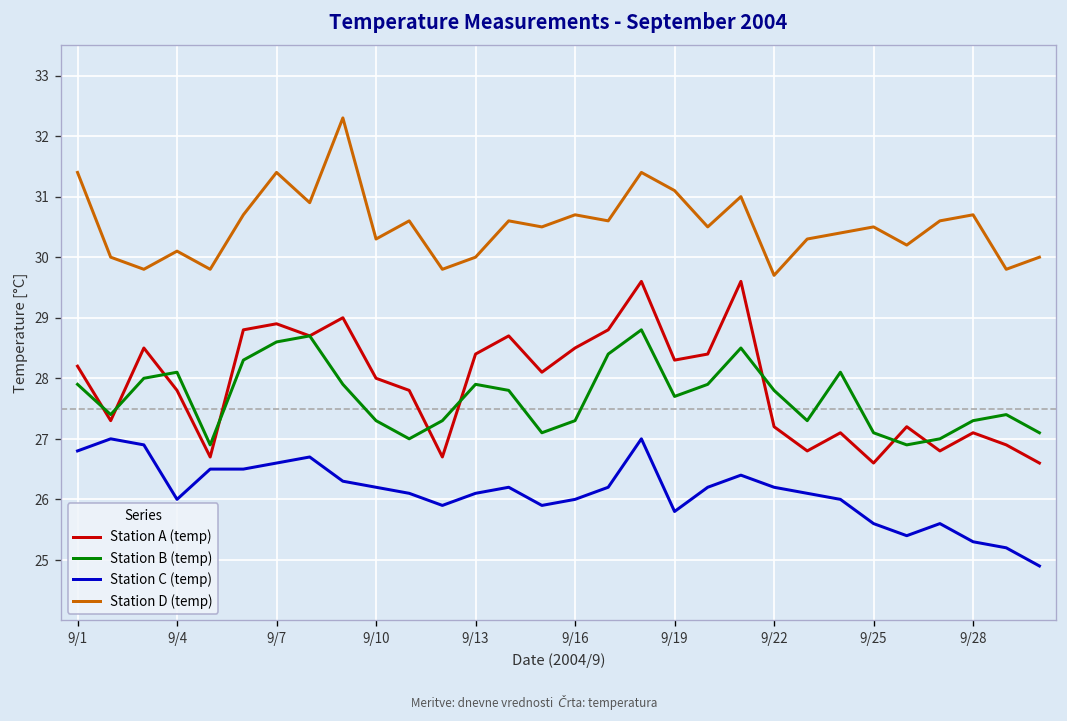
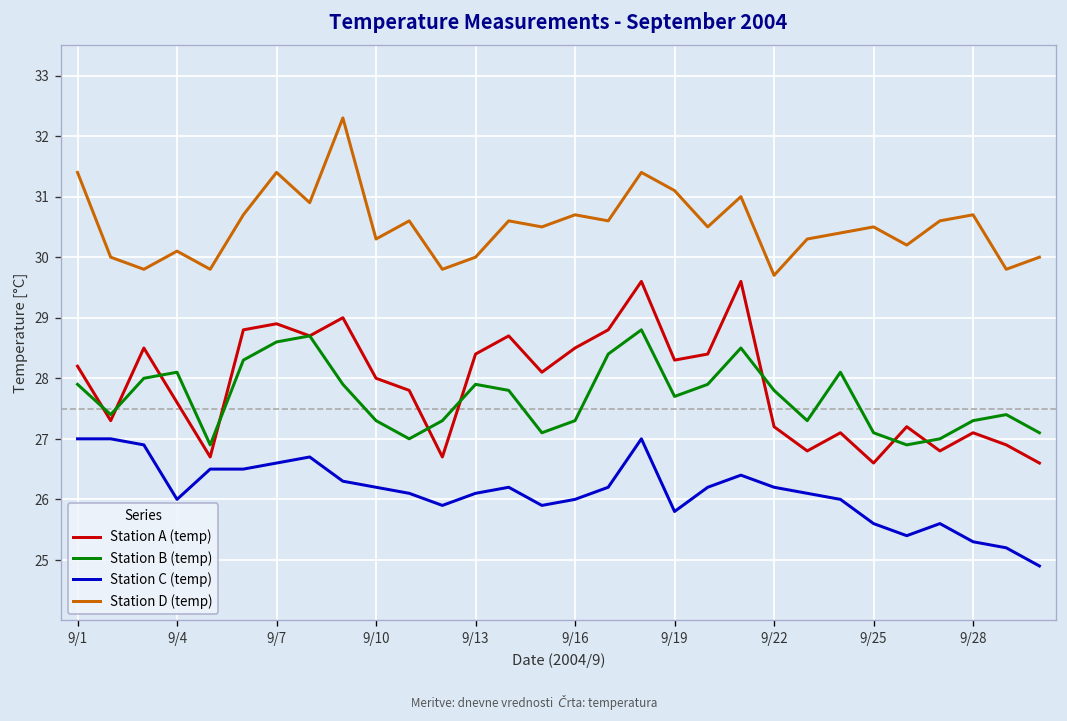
  {
    "Station A (temp)": {
      "9/1": 28.2,
-     "9/4": 27.8,
+     "9/4": 27.6,
      "9/7": 28.9,
      "9/10": 28.0,
      "9/13": 28.4,
      "9/16": 28.5,
      "9/19": 28.3,
      "9/22": 27.2,
      "9/25": 26.6,
      "9/28": 27.1
    },
    "Station B (temp)": {
      "9/1": 27.9,
      "9/4": 28.1,
      "9/7": 28.6,
      "9/10": 27.3,
      "9/13": 27.9,
      "9/16": 27.3,
      "9/19": 27.7,
      "9/22": 27.8,
      "9/25": 27.1,
      "9/28": 27.3
    },
    "Station C (temp)": {
-     "9/1": 26.8,
+     "9/1": 27.0,
      "9/4": 26.0,
      "9/7": 26.6,
      "9/10": 26.2,
      "9/13": 26.1,
      "9/16": 26.0,
      "9/19": 25.8,
      "9/22": 26.2,
      "9/25": 25.6,
      "9/28": 25.3
    },
    "Station D (temp)": {
      "9/1": 31.4,
      "9/4": 30.1,
      "9/7": 31.4,
      "9/10": 30.3,
      "9/13": 30.0,
      "9/16": 30.7,
      "9/19": 31.1,
      "9/22": 29.7,
      "9/25": 30.5,
      "9/28": 30.7
    }
  }
